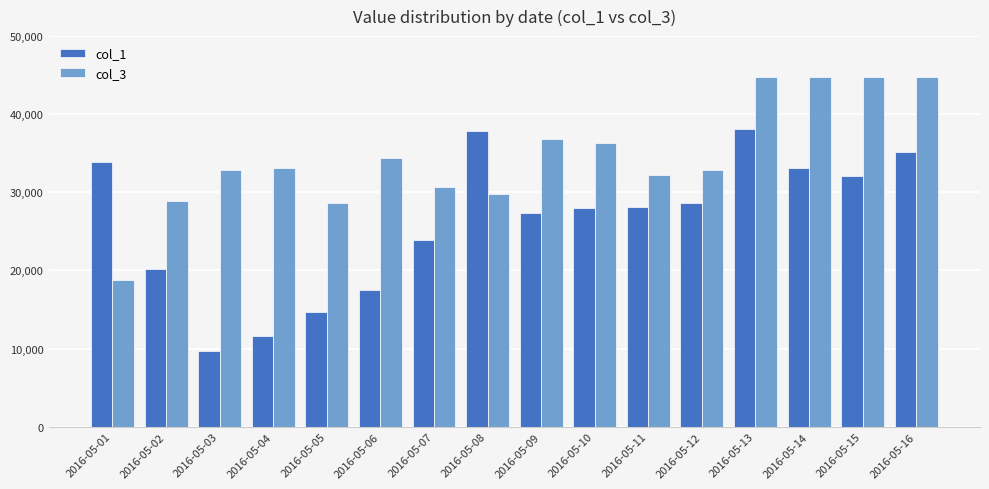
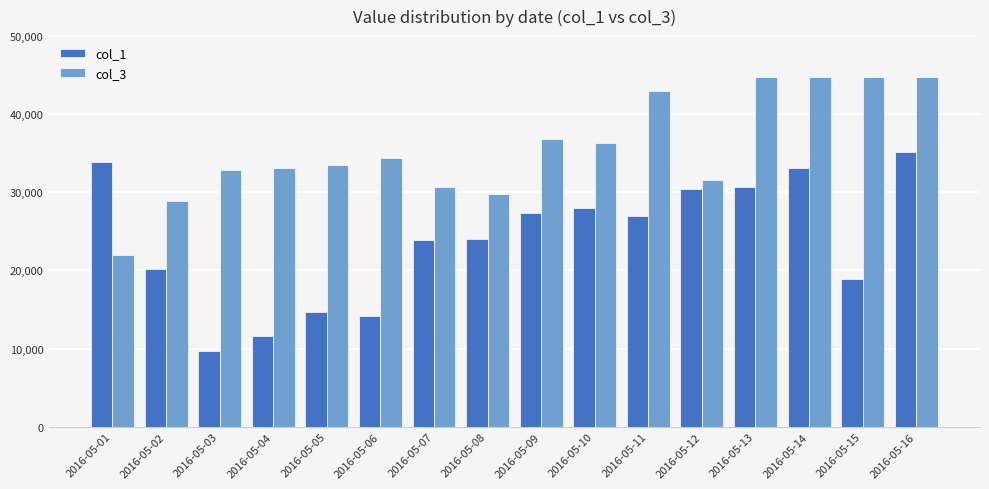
  {
    "col_1": {
      "2016-05-01": "34,000",
      "2016-05-02": "20,000",
      "2016-05-03": "10,000",
      "2016-05-04": "12,000",
      "2016-05-05": "15,000",
-     "2016-05-06": "18,000",
+     "2016-05-06": "14,000",
      "2016-05-07": "24,000",
-     "2016-05-08": "38,000",
+     "2016-05-08": "24,000",
      "2016-05-09": "27,000",
      "2016-05-10": "28,000",
-     "2016-05-11": "28,000",
-     "2016-05-12": "29,000",
-     "2016-05-13": "38,000",
+     "2016-05-11": "27,000",
+     "2016-05-12": "30,000",
+     "2016-05-13": "31,000",
      "2016-05-14": "33,000",
-     "2016-05-15": "32,000",
+     "2016-05-15": "19,000",
      "2016-05-16": "35,000"
    },
    "col_3": {
-     "2016-05-01": "19,000",
+     "2016-05-01": "22,000",
      "2016-05-02": "29,000",
      "2016-05-03": "33,000",
      "2016-05-04": "33,000",
-     "2016-05-05": "29,000",
+     "2016-05-05": "33,000",
      "2016-05-06": "34,000",
      "2016-05-07": "31,000",
      "2016-05-08": "30,000",
      "2016-05-09": "37,000",
      "2016-05-10": "36,000",
-     "2016-05-11": "32,000",
-     "2016-05-12": "33,000",
+     "2016-05-11": "43,000",
+     "2016-05-12": "32,000",
      "2016-05-13": "45,000",
      "2016-05-14": "45,000",
      "2016-05-15": "45,000",
      "2016-05-16": "45,000"
    }
  }
